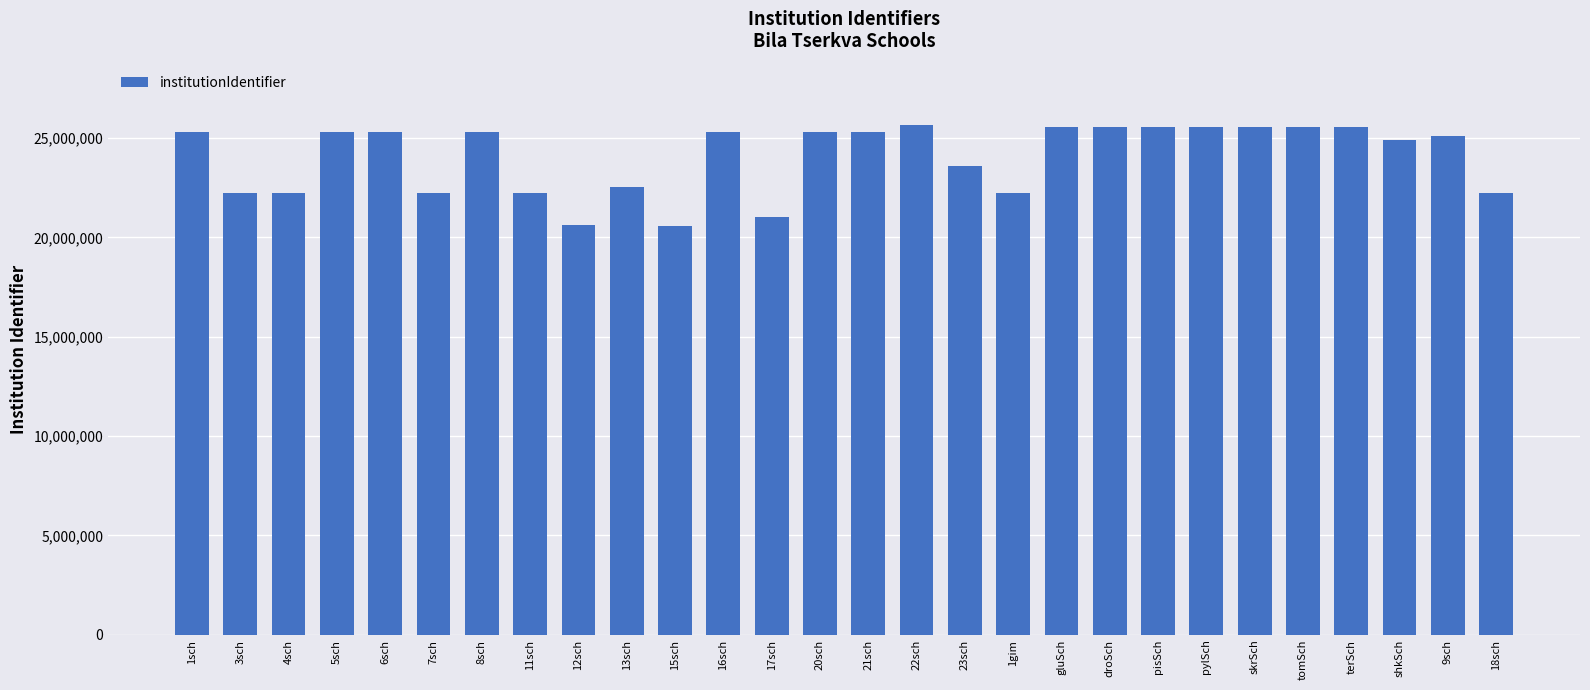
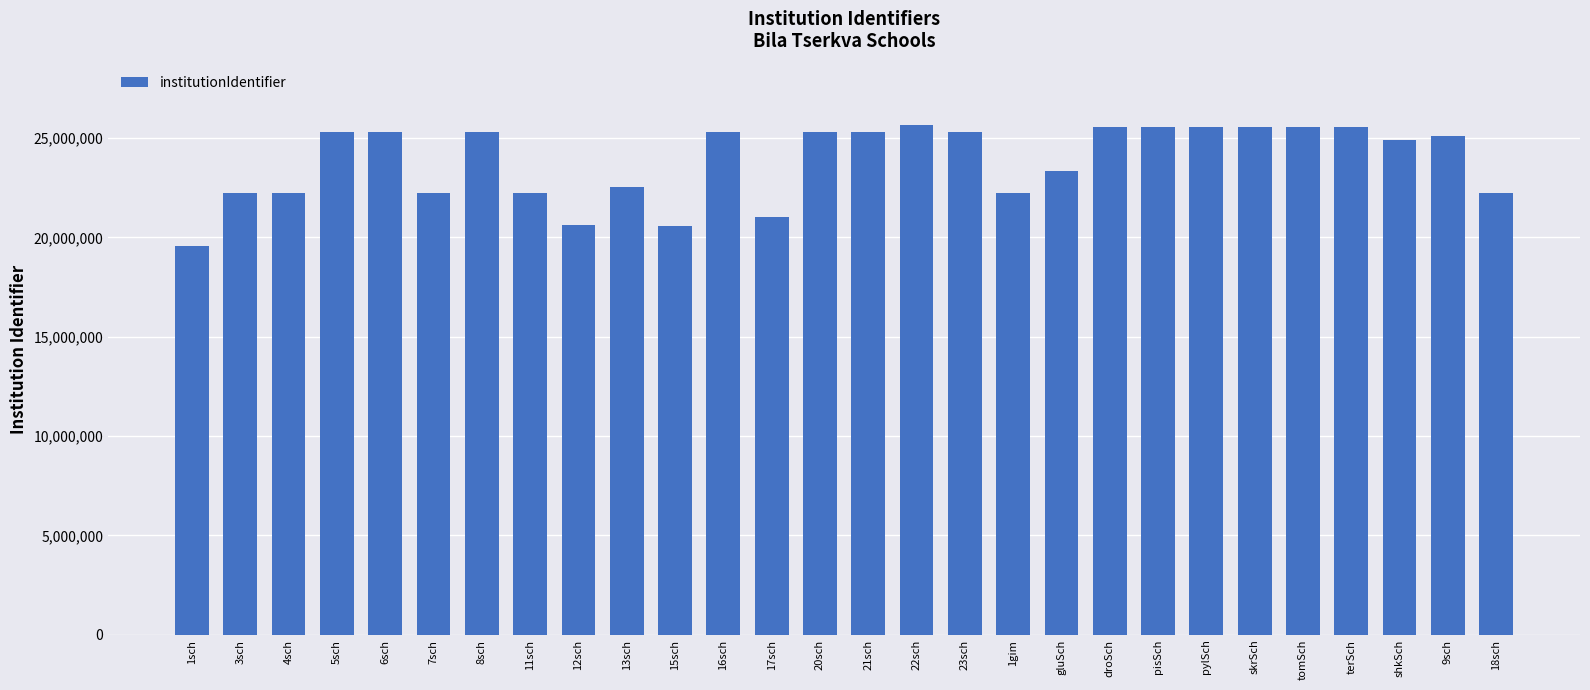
  {
-   "1sch": "25,300,000",
+   "1sch": "19,600,000",
    "3sch": "22,200,000",
    "4sch": "22,200,000",
    "5sch": "25,300,000",
    "6sch": "25,300,000",
    "7sch": "22,200,000",
    "8sch": "25,300,000",
    "11sch": "22,200,000",
    "12sch": "20,600,000",
    "13sch": "22,500,000",
    "15sch": "20,600,000",
    "16sch": "25,300,000",
    "17sch": "21,000,000",
    "20sch": "25,300,000",
    "21sch": "25,300,000",
    "22sch": "25,700,000",
-   "23sch": "23,600,000",
+   "23sch": "25,300,000",
    "1gim": "22,200,000",
-   "gluSch": "25,600,000",
+   "gluSch": "23,300,000",
    "droSch": "25,600,000",
    "pisSch": "25,600,000",
    "pylSch": "25,600,000",
    "skrSch": "25,600,000",
    "tomSch": "25,600,000",
    "terSch": "25,600,000",
    "shkSch": "24,900,000",
    "9sch": "25,100,000",
    "18sch": "22,200,000"
  }
